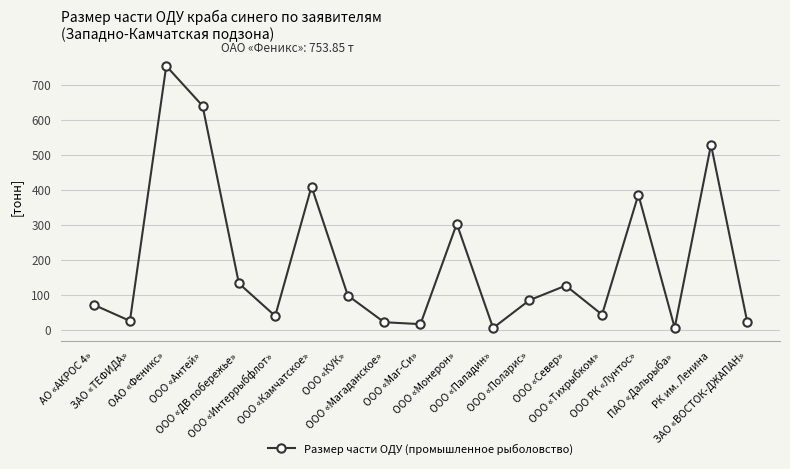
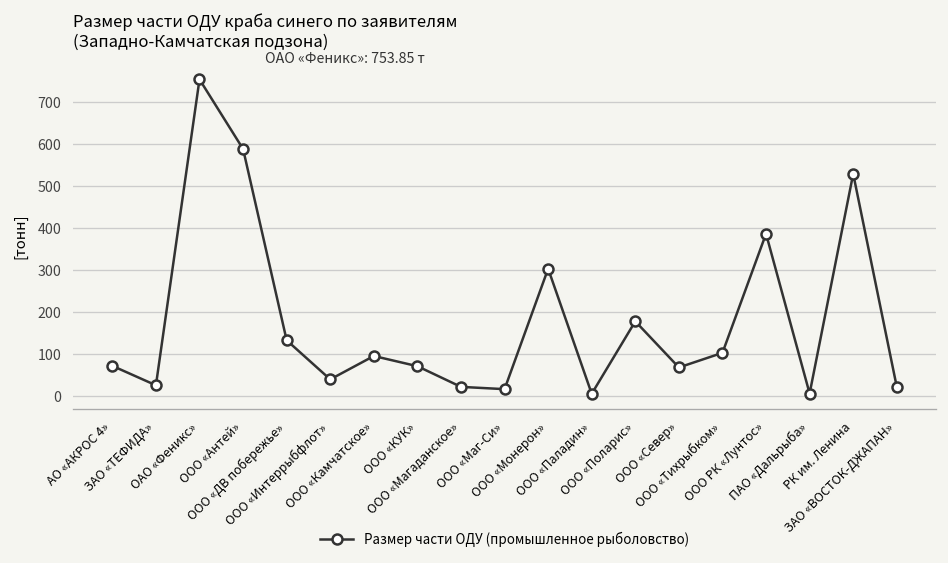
  {
    "АО «АКРОС 4»": 70,
    "ЗАО «ТЕФИДА»": 30,
    "ОАО «Феникс»": 750,
-   "ООО «Антей»": 640,
+   "ООО «Антей»": 590,
    "ООО «ДВ побережье»": 130,
    "ООО «Интеррыбфлот»": 40,
-   "ООО «Камчатское»": 410,
-   "ООО «КУК»": 100,
+   "ООО «Камчатское»": 100,
+   "ООО «КУК»": 70,
    "ООО «Магаданское»": 20,
    "ООО «Маг-Си»": 20,
    "ООО «Монерон»": 300,
    "ООО «Паладин»": 10,
-   "ООО «Поларис»": 90,
-   "ООО «Север»": 130,
-   "ООО «Тихрыбком»": 40,
+   "ООО «Поларис»": 180,
+   "ООО «Север»": 70,
+   "ООО «Тихрыбком»": 100,
    "ООО РК «Лунтос»": 390,
    "ПАО «Дальрыба»": 10,
    "РК им. Ленина": 530,
    "ЗАО «ВОСТОК-ДЖАПАН»": 20
  }
